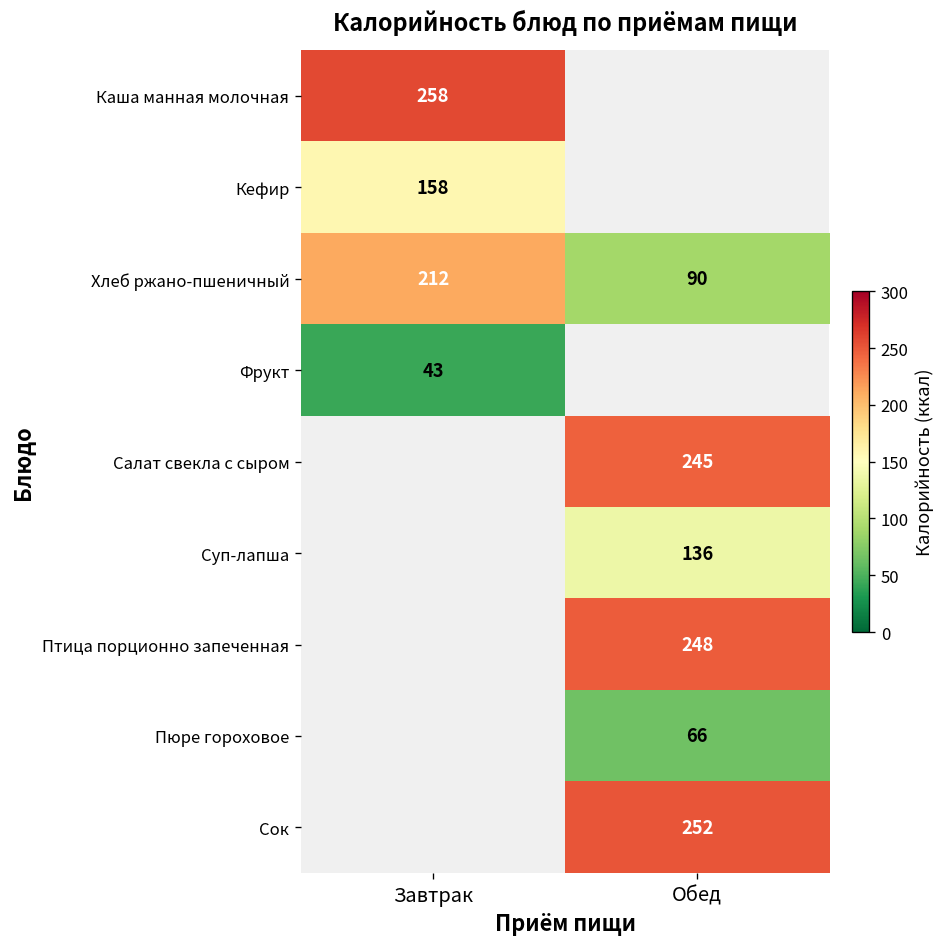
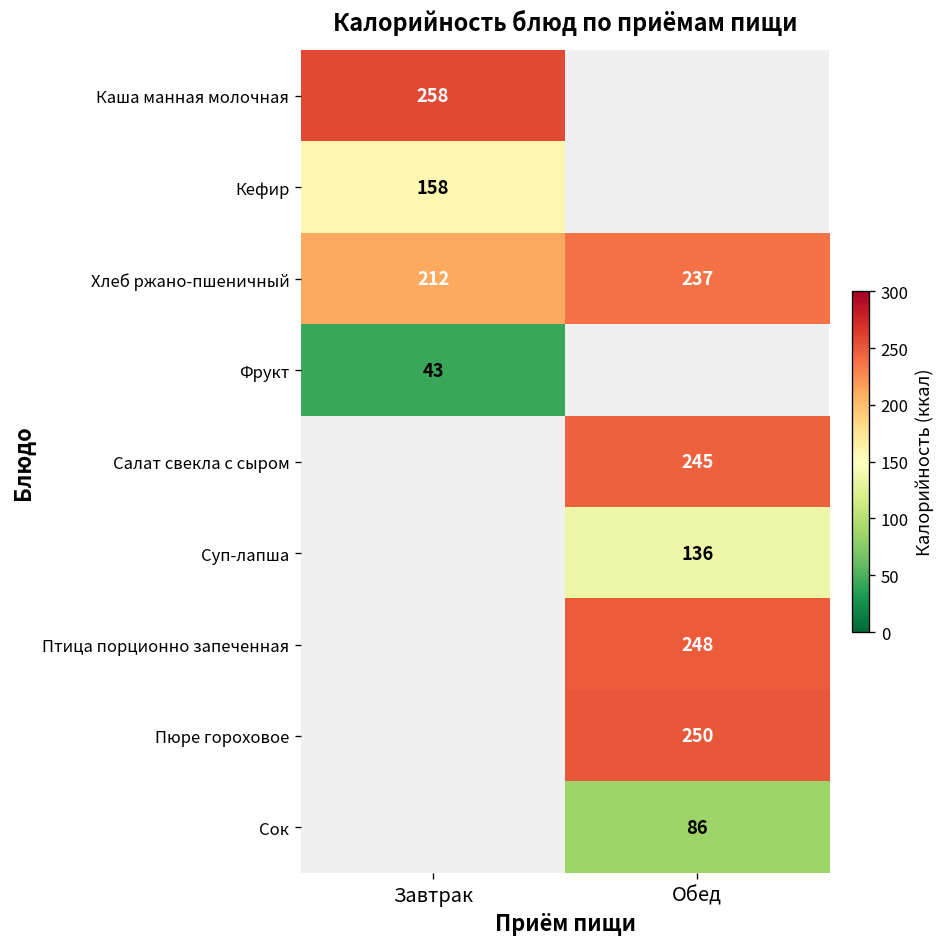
  {
    "Каша манная молочная": {
      "Завтрак": 258
    },
    "Кефир": {
      "Завтрак": 158
    },
    "Хлеб ржано-пшеничный": {
      "Завтрак": 212,
-     "Обед": 90
+     "Обед": 237
    },
    "Фрукт": {
      "Завтрак": 43
    },
    "Салат свекла с сыром": {
      "Обед": 245
    },
    "Суп-лапша": {
      "Обед": 136
    },
    "Птица порционно запеченная": {
      "Обед": 248
    },
    "Пюре гороховое": {
-     "Обед": 66
+     "Обед": 250
    },
    "Сок": {
-     "Обед": 252
+     "Обед": 86
    }
  }
